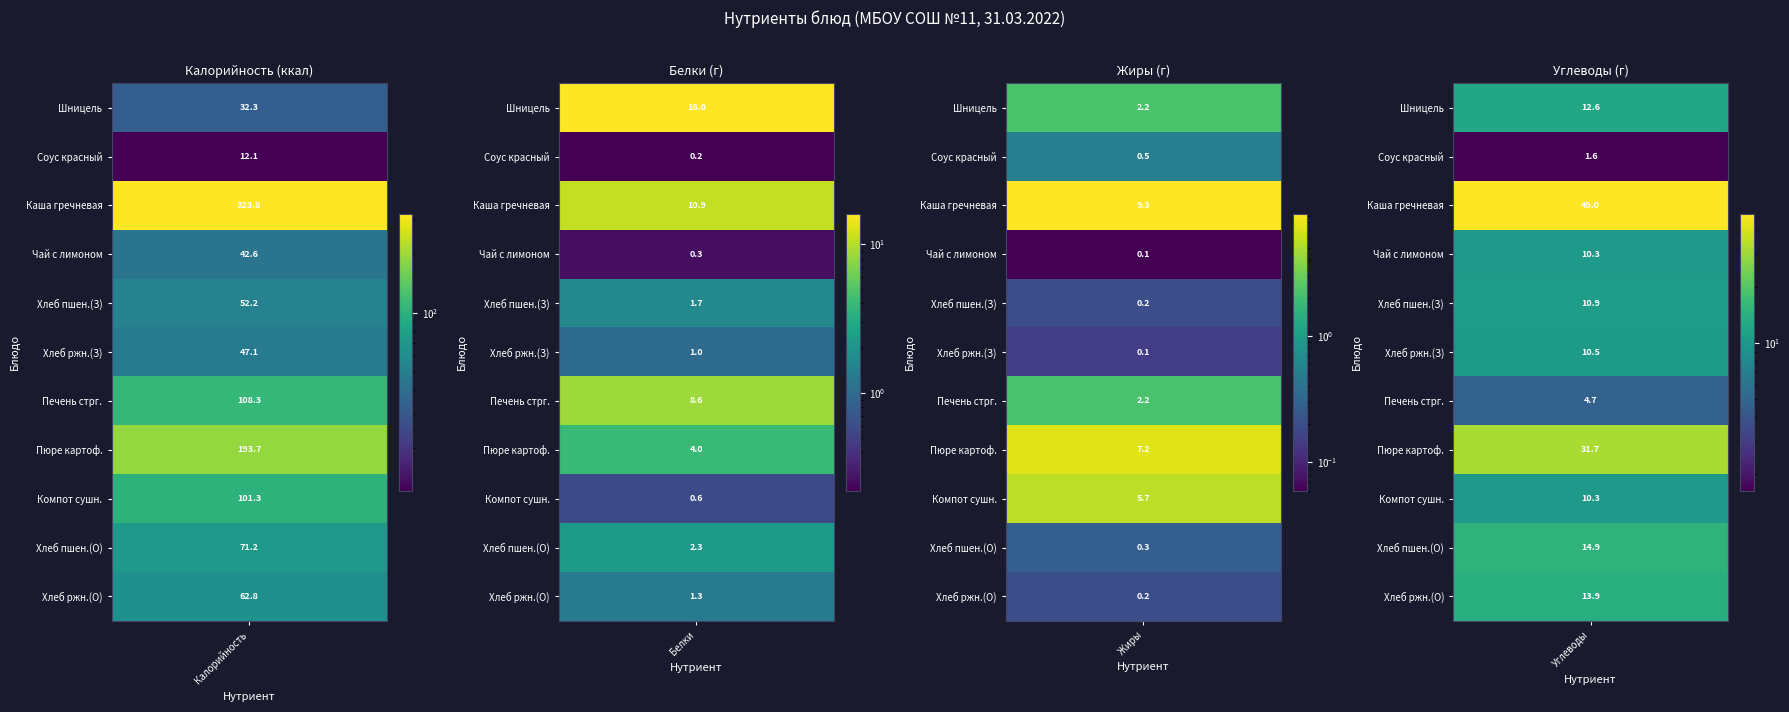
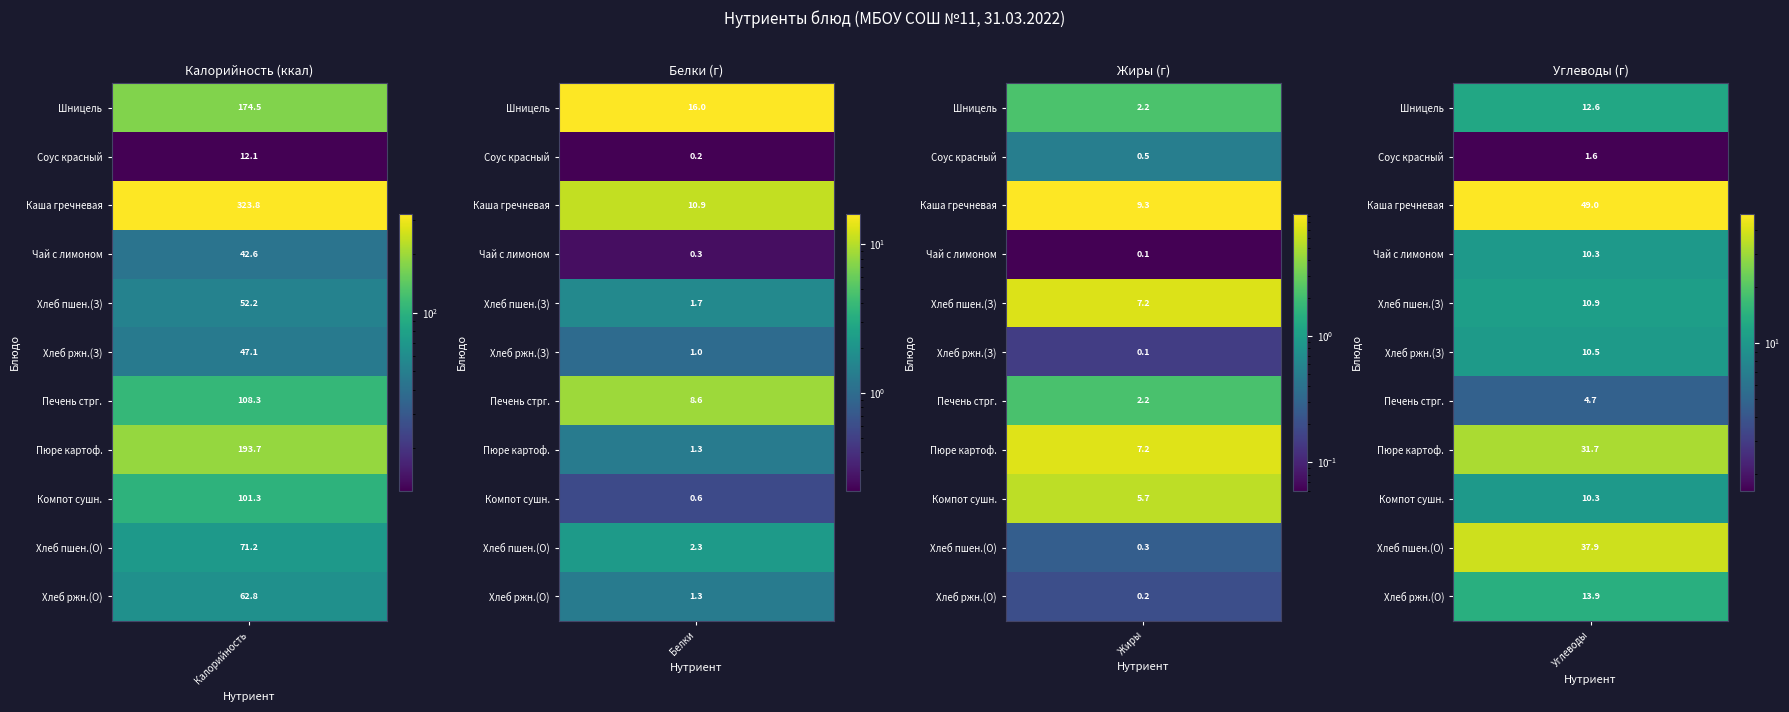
  {
    "Калорийность (ккал)": {
      "Шницель": {
-       "Калорийность": 32.3
+       "Калорийность": 174.5
      },
      "Соус красный": {
        "Калорийность": 12.1
      },
      "Каша гречневая": {
        "Калорийность": 323.8
      },
      "Чай с лимоном": {
        "Калорийность": 42.6
      },
      "Хлеб пшен.(З)": {
        "Калорийность": 52.2
      },
      "Хлеб ржн.(З)": {
        "Калорийность": 47.1
      },
      "Печень стрг.": {
        "Калорийность": 108.3
      },
      "Пюре картоф.": {
        "Калорийность": 193.7
      },
      "Компот сушн.": {
        "Калорийность": 101.3
      },
      "Хлеб пшен.(О)": {
        "Калорийность": 71.2
      },
      "Хлеб ржн.(О)": {
        "Калорийность": 62.8
      }
    },
    "Белки (г)": {
      "Шницель": {
        "Белки": 16.0
      },
      "Соус красный": {
        "Белки": 0.2
      },
      "Каша гречневая": {
        "Белки": 10.9
      },
      "Чай с лимоном": {
        "Белки": 0.3
      },
      "Хлеб пшен.(З)": {
        "Белки": 1.7
      },
      "Хлеб ржн.(З)": {
        "Белки": 1.0
      },
      "Печень стрг.": {
        "Белки": 8.6
      },
      "Пюре картоф.": {
-       "Белки": 4.0
+       "Белки": 1.3
      },
      "Компот сушн.": {
        "Белки": 0.6
      },
      "Хлеб пшен.(О)": {
        "Белки": 2.3
      },
      "Хлеб ржн.(О)": {
        "Белки": 1.3
      }
    },
    "Жиры (г)": {
      "Шницель": {
        "Жиры": 2.2
      },
      "Соус красный": {
        "Жиры": 0.5
      },
      "Каша гречневая": {
        "Жиры": 9.3
      },
      "Чай с лимоном": {
        "Жиры": 0.1
      },
      "Хлеб пшен.(З)": {
-       "Жиры": 0.2
+       "Жиры": 7.2
      },
      "Хлеб ржн.(З)": {
        "Жиры": 0.1
      },
      "Печень стрг.": {
        "Жиры": 2.2
      },
      "Пюре картоф.": {
        "Жиры": 7.2
      },
      "Компот сушн.": {
        "Жиры": 5.7
      },
      "Хлеб пшен.(О)": {
        "Жиры": 0.3
      },
      "Хлеб ржн.(О)": {
        "Жиры": 0.2
      }
    },
    "Углеводы (г)": {
      "Шницель": {
        "Углеводы": 12.6
      },
      "Соус красный": {
        "Углеводы": 1.6
      },
      "Каша гречневая": {
        "Углеводы": 49.0
      },
      "Чай с лимоном": {
        "Углеводы": 10.3
      },
      "Хлеб пшен.(З)": {
        "Углеводы": 10.9
      },
      "Хлеб ржн.(З)": {
        "Углеводы": 10.5
      },
      "Печень стрг.": {
        "Углеводы": 4.7
      },
      "Пюре картоф.": {
        "Углеводы": 31.7
      },
      "Компот сушн.": {
        "Углеводы": 10.3
      },
      "Хлеб пшен.(О)": {
-       "Углеводы": 14.9
+       "Углеводы": 37.9
      },
      "Хлеб ржн.(О)": {
        "Углеводы": 13.9
      }
    }
  }
